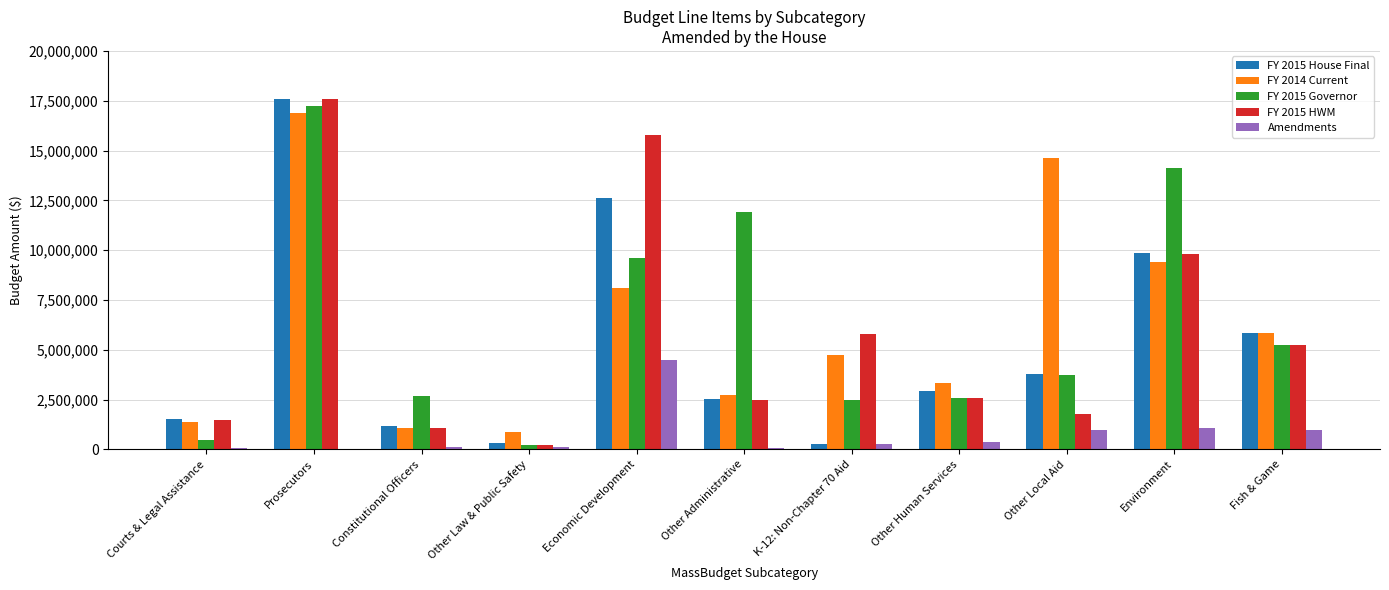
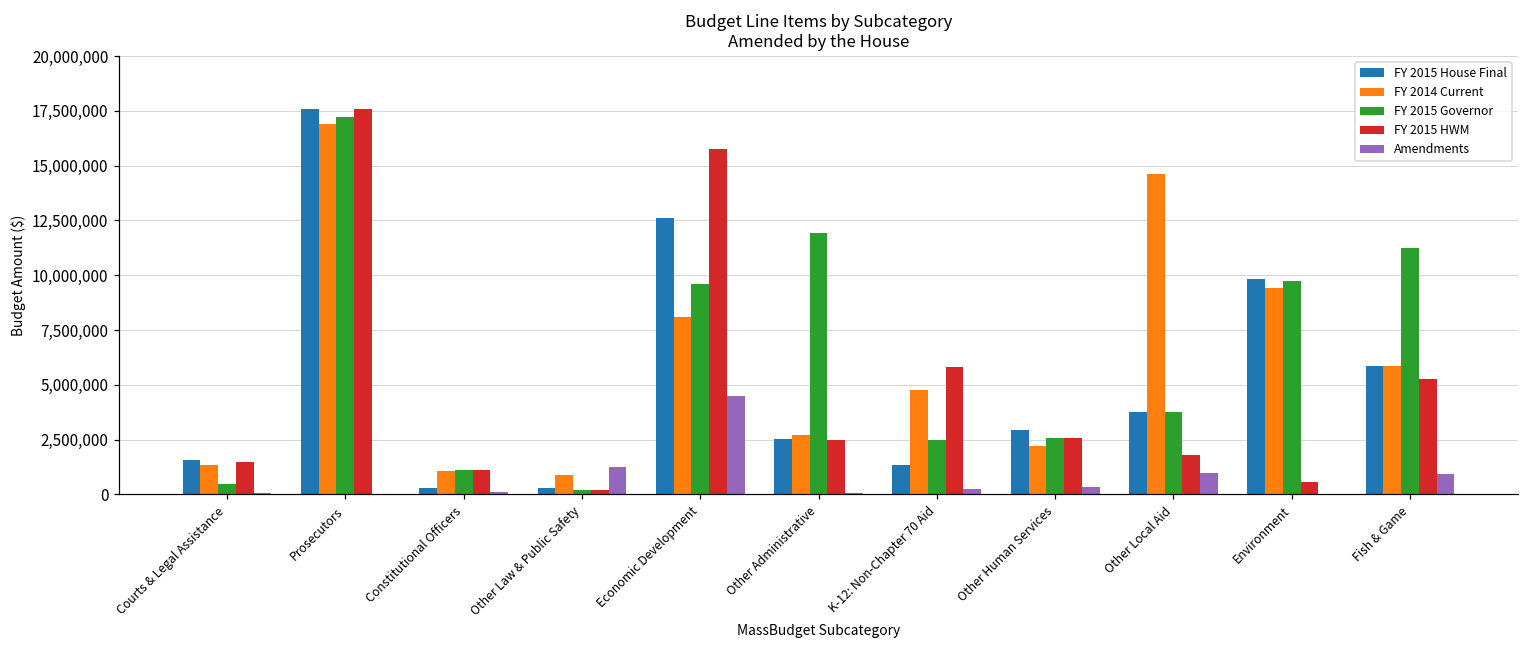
  {
    "FY 2015 House Final": {
      "Courts & Legal Assistance": "1,600,000",
      "Prosecutors": "17,600,000",
-     "Constitutional Officers": "1,200,000",
+     "Constitutional Officers": "300,000",
      "Other Law & Public Safety": "300,000",
      "Economic Development": "12,600,000",
      "Other Administrative": "2,500,000",
-     "K-12: Non-Chapter 70 Aid": "300,000",
+     "K-12: Non-Chapter 70 Aid": "1,300,000",
      "Other Human Services": "2,900,000",
      "Other Local Aid": "3,800,000",
      "Environment": "9,800,000",
      "Fish & Game": "5,900,000"
    },
    "FY 2014 Current": {
      "Courts & Legal Assistance": "1,400,000",
      "Prosecutors": "16,900,000",
      "Constitutional Officers": "1,100,000",
      "Other Law & Public Safety": "900,000",
      "Economic Development": "8,100,000",
      "Other Administrative": "2,700,000",
      "K-12: Non-Chapter 70 Aid": "4,800,000",
-     "Other Human Services": "3,300,000",
+     "Other Human Services": "2,200,000",
      "Other Local Aid": "14,600,000",
      "Environment": "9,400,000",
      "Fish & Game": "5,900,000"
    },
    "FY 2015 Governor": {
      "Courts & Legal Assistance": "500,000",
      "Prosecutors": "17,200,000",
-     "Constitutional Officers": "2,700,000",
+     "Constitutional Officers": "1,100,000",
      "Other Law & Public Safety": "200,000",
      "Economic Development": "9,600,000",
      "Other Administrative": "11,900,000",
      "K-12: Non-Chapter 70 Aid": "2,500,000",
      "Other Human Services": "2,600,000",
      "Other Local Aid": "3,800,000",
-     "Environment": "14,100,000",
-     "Fish & Game": "5,300,000"
+     "Environment": "9,800,000",
+     "Fish & Game": "11,300,000"
    },
    "FY 2015 HWM": {
      "Courts & Legal Assistance": "1,500,000",
      "Prosecutors": "17,600,000",
      "Constitutional Officers": "1,100,000",
      "Other Law & Public Safety": "200,000",
      "Economic Development": "15,800,000",
      "Other Administrative": "2,500,000",
      "K-12: Non-Chapter 70 Aid": "5,800,000",
      "Other Human Services": "2,600,000",
      "Other Local Aid": "1,800,000",
-     "Environment": "9,800,000",
+     "Environment": "600,000",
      "Fish & Game": "5,300,000"
    },
    "Amendments": {
-     "Other Law & Public Safety": "100,000",
+     "Other Law & Public Safety": "1,200,000",
      "Economic Development": "4,500,000",
      "K-12: Non-Chapter 70 Aid": "300,000",
      "Other Human Services": "400,000",
      "Other Local Aid": "1,000,000",
-     "Environment": "1,100,000",
+     "Environment": "0",
      "Fish & Game": "1,000,000"
    }
  }
